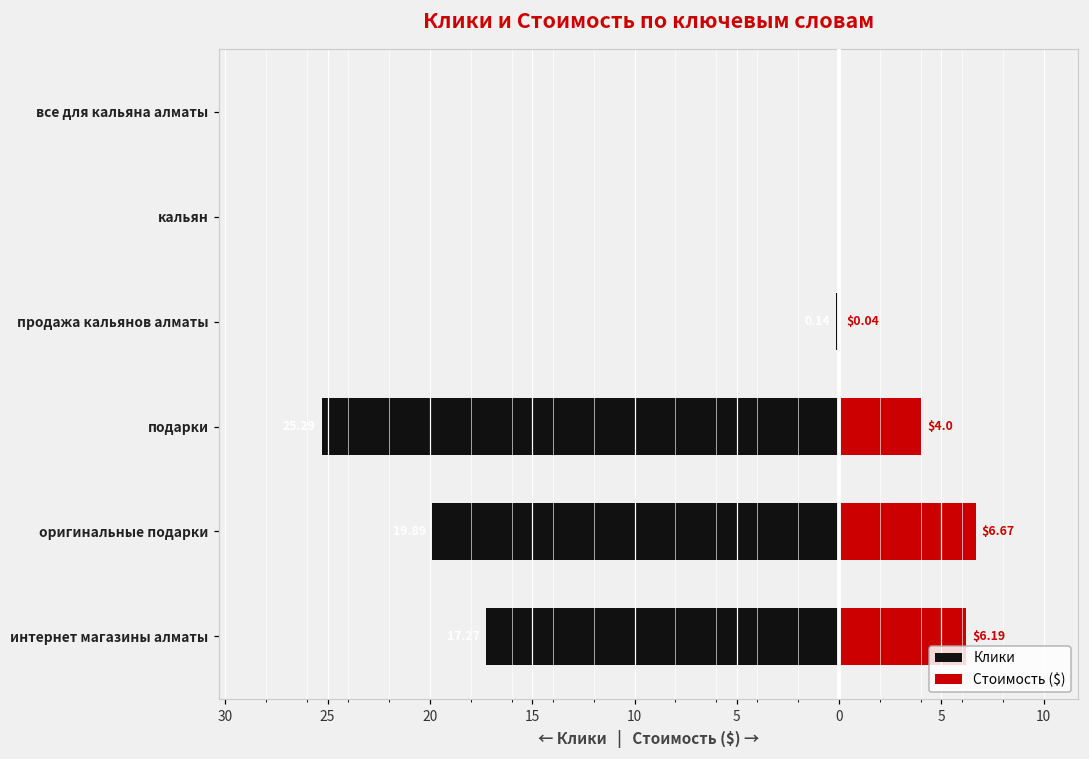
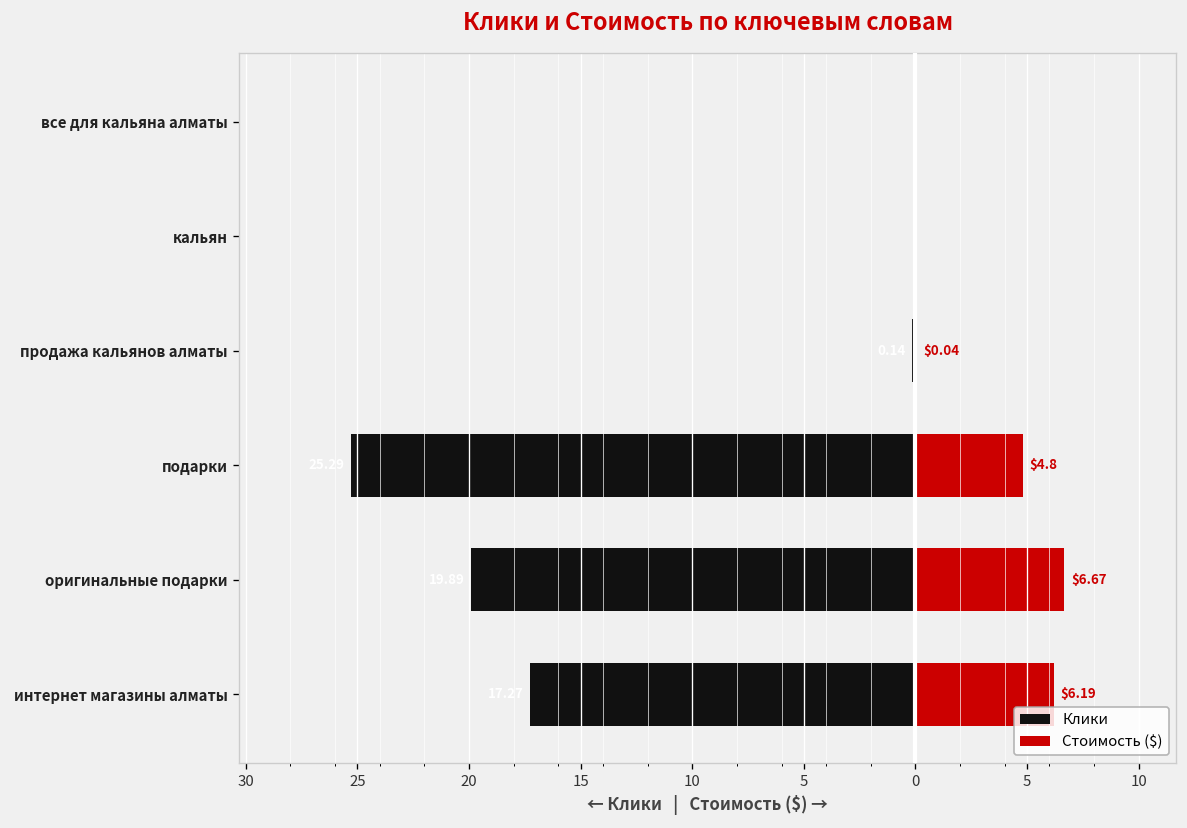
  {
    "Стоимость ($)": {
      "продажа кальянов алматы": "$0.04",
-     "подарки": "$4.0",
+     "подарки": "$4.8",
      "оригинальные подарки": "$6.67",
      "интернет магазины алматы": "$6.19"
    }
  }
